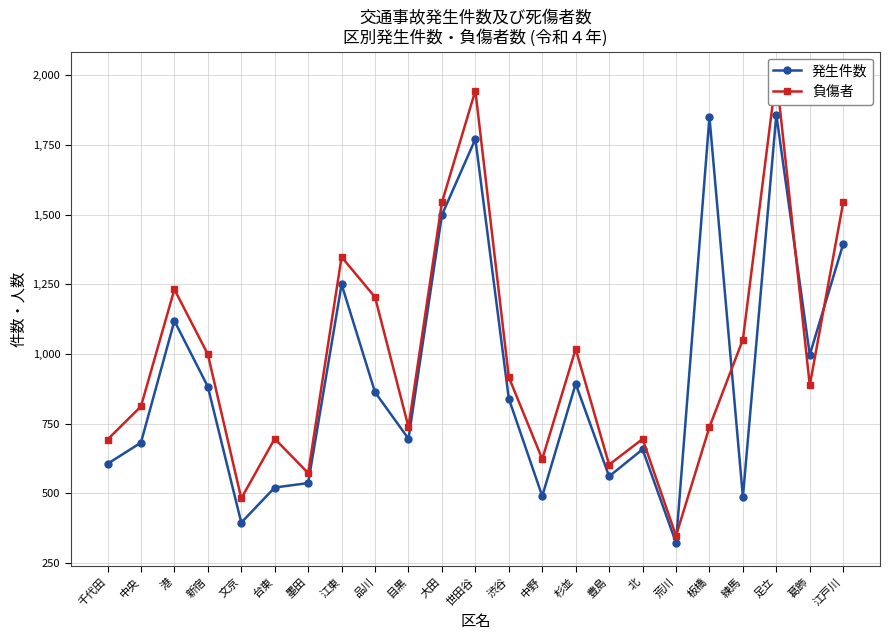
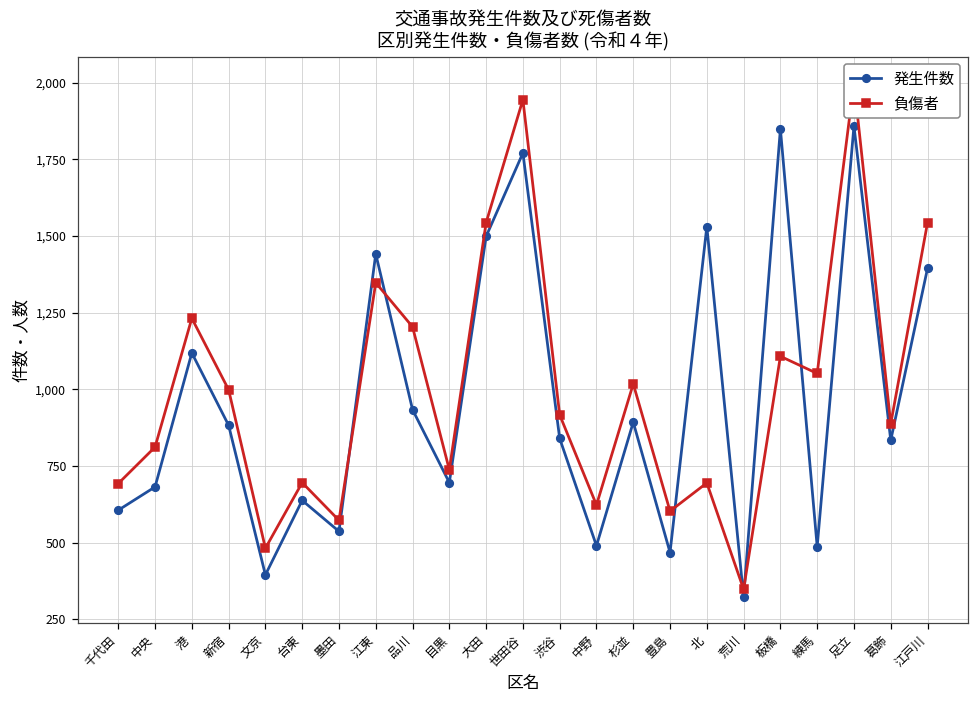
  {
    "発生件数": {
      "千代田": "610",
      "中央": "680",
      "港": "1,120",
      "新宿": "880",
      "文京": "400",
-     "台東": "520",
+     "台東": "640",
      "墨田": "540",
-     "江東": "1,250",
-     "品川": "860",
+     "江東": "1,440",
+     "品川": "930",
      "目黒": "700",
      "大田": "1,500",
      "世田谷": "1,770",
      "渋谷": "840",
      "中野": "490",
      "杉並": "890",
-     "豊島": "560",
-     "北": "660",
+     "豊島": "470",
+     "北": "1,530",
      "荒川": "320",
      "板橋": "1,850",
      "練馬": "490",
      "足立": "1,860",
-     "葛飾": "1,000",
+     "葛飾": "830",
      "江戸川": "1,400"
    },
    "負傷者": {
      "千代田": "690",
      "中央": "810",
      "港": "1,230",
      "新宿": "1,000",
      "文京": "480",
      "台東": "700",
      "墨田": "570",
      "江東": "1,350",
      "品川": "1,200",
      "目黒": "740",
      "大田": "1,540",
      "世田谷": "1,950",
      "渋谷": "920",
      "中野": "620",
      "杉並": "1,020",
      "豊島": "600",
      "北": "700",
      "荒川": "350",
-     "板橋": "740",
+     "板橋": "1,110",
      "練馬": "1,050",
      "葛飾": "890",
      "江戸川": "1,540"
    }
  }
